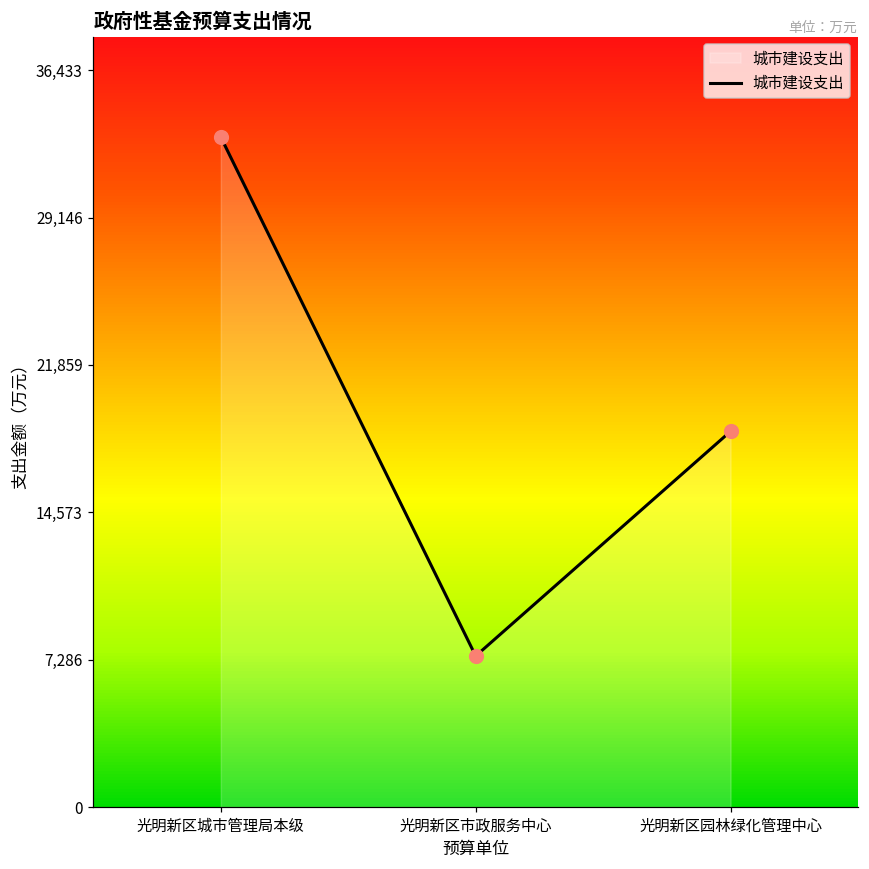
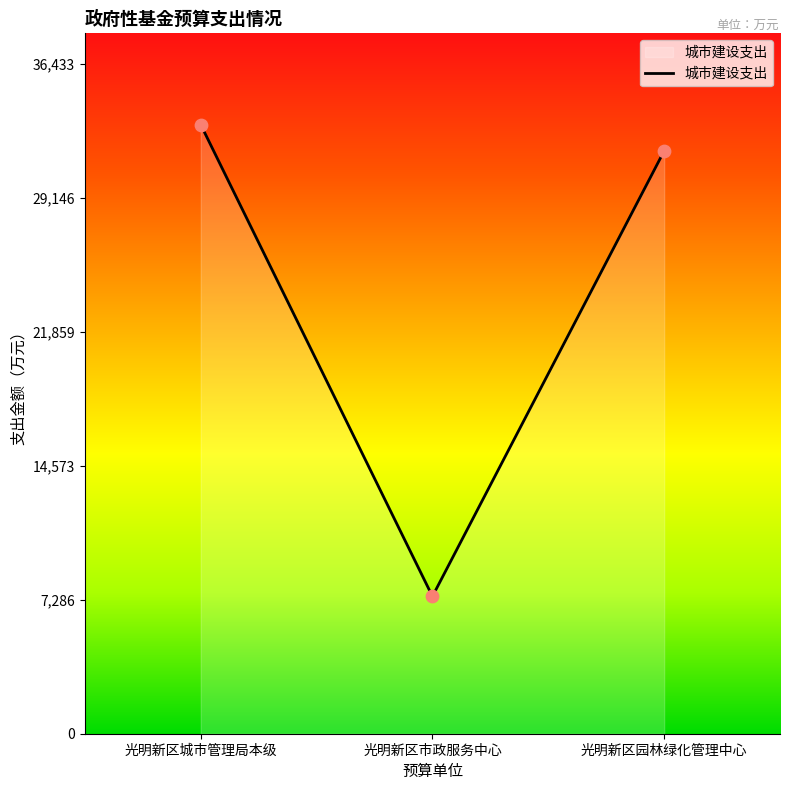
  {
    "光明新区城市管理局本级": "33,100",
    "光明新区市政服务中心": "7,500",
-   "光明新区园林绿化管理中心": "18,600"
+   "光明新区园林绿化管理中心": "31,700"
  }
